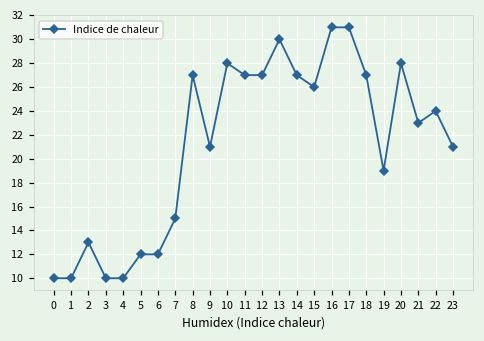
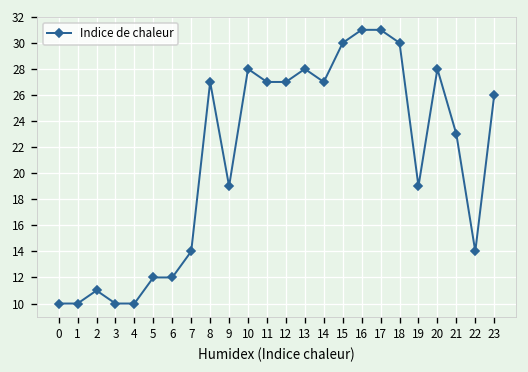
  {
    "0": 10,
    "1": 10,
-   "2": 13,
+   "2": 11,
    "3": 10,
    "4": 10,
    "5": 12,
    "6": 12,
-   "7": 15,
+   "7": 14,
    "8": 27,
-   "9": 21,
+   "9": 19,
    "10": 28,
    "11": 27,
    "12": 27,
-   "13": 30,
+   "13": 28,
    "14": 27,
-   "15": 26,
+   "15": 30,
    "16": 31,
    "17": 31,
-   "18": 27,
+   "18": 30,
    "19": 19,
    "20": 28,
    "21": 23,
-   "22": 24,
-   "23": 21
+   "22": 14,
+   "23": 26
  }
